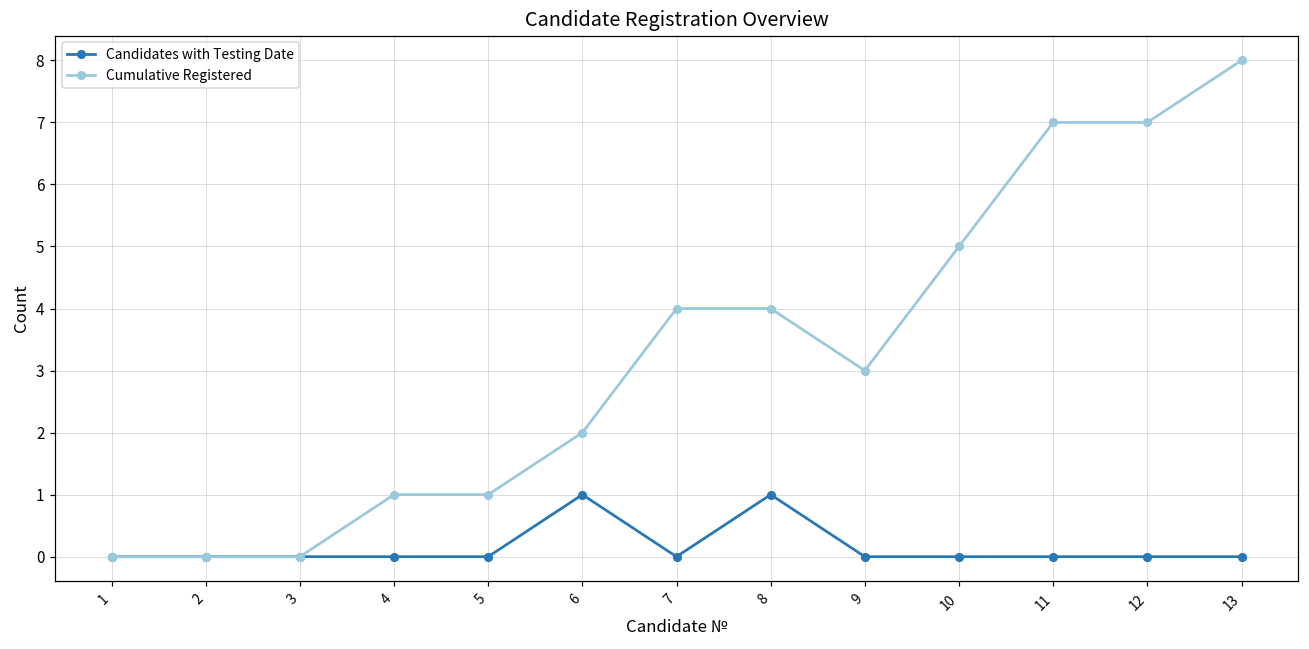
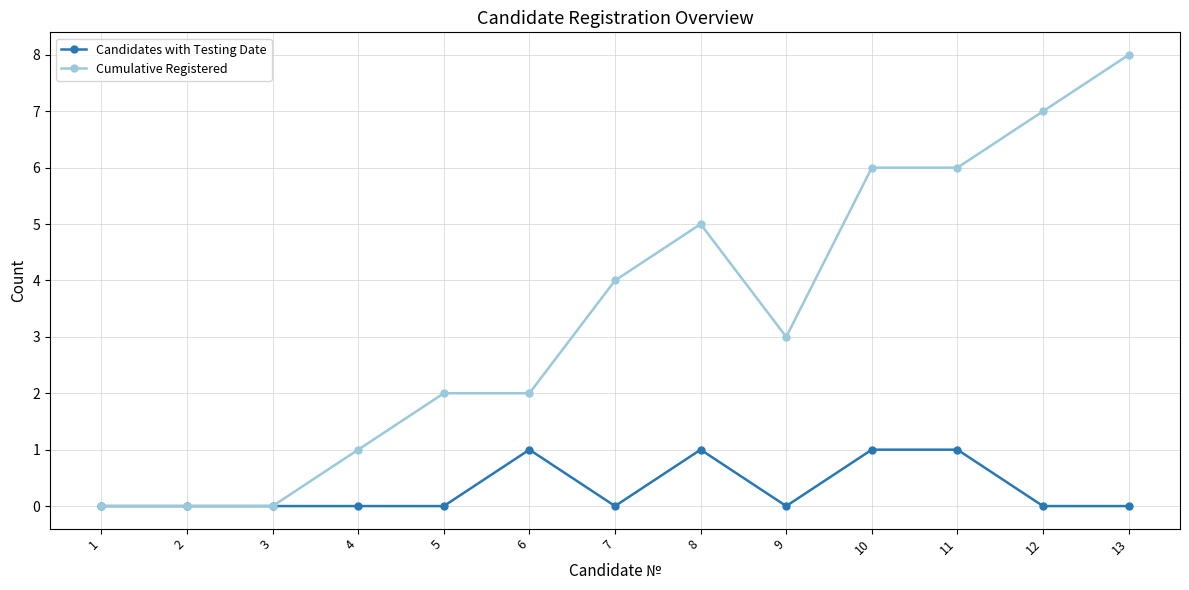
  {
    "Candidates with Testing Date": {
      "4": 0,
      "5": 0,
      "6": 1,
      "7": 0,
      "8": 1,
      "9": 0,
-     "10": 0,
-     "11": 0,
+     "10": 1,
+     "11": 1,
      "12": 0,
      "13": 0
    },
    "Cumulative Registered": {
      "4": 1,
-     "5": 1,
+     "5": 2,
      "6": 2,
      "7": 4,
-     "8": 4,
+     "8": 5,
      "9": 3,
-     "10": 5,
-     "11": 7,
+     "10": 6,
+     "11": 6,
      "12": 7,
      "13": 8
    }
  }
